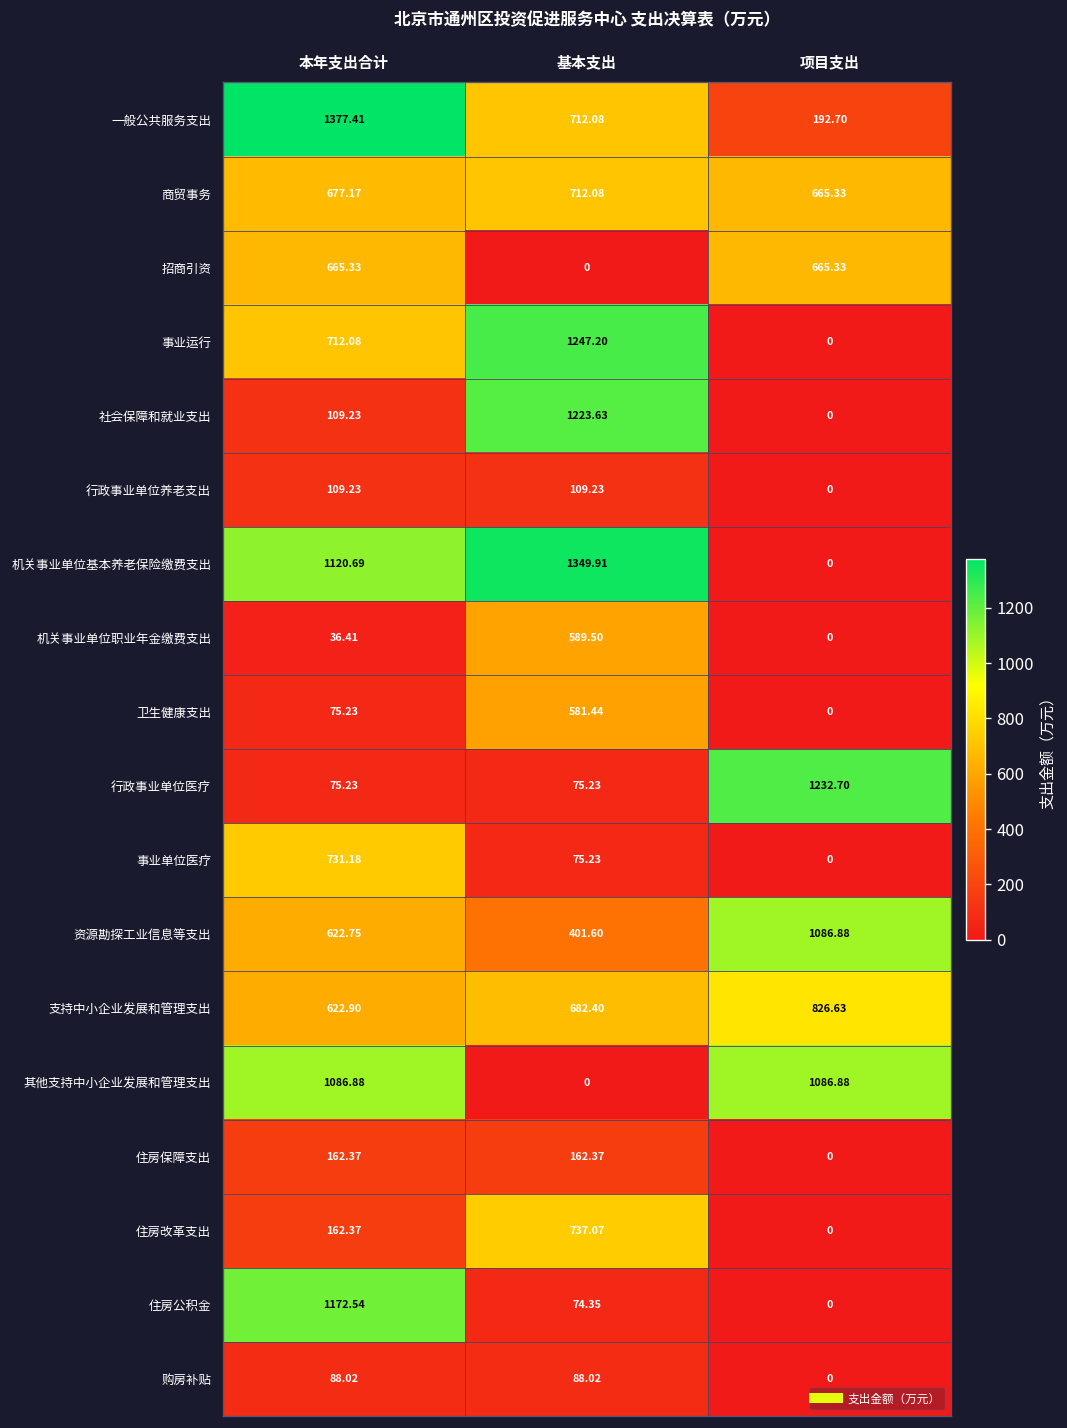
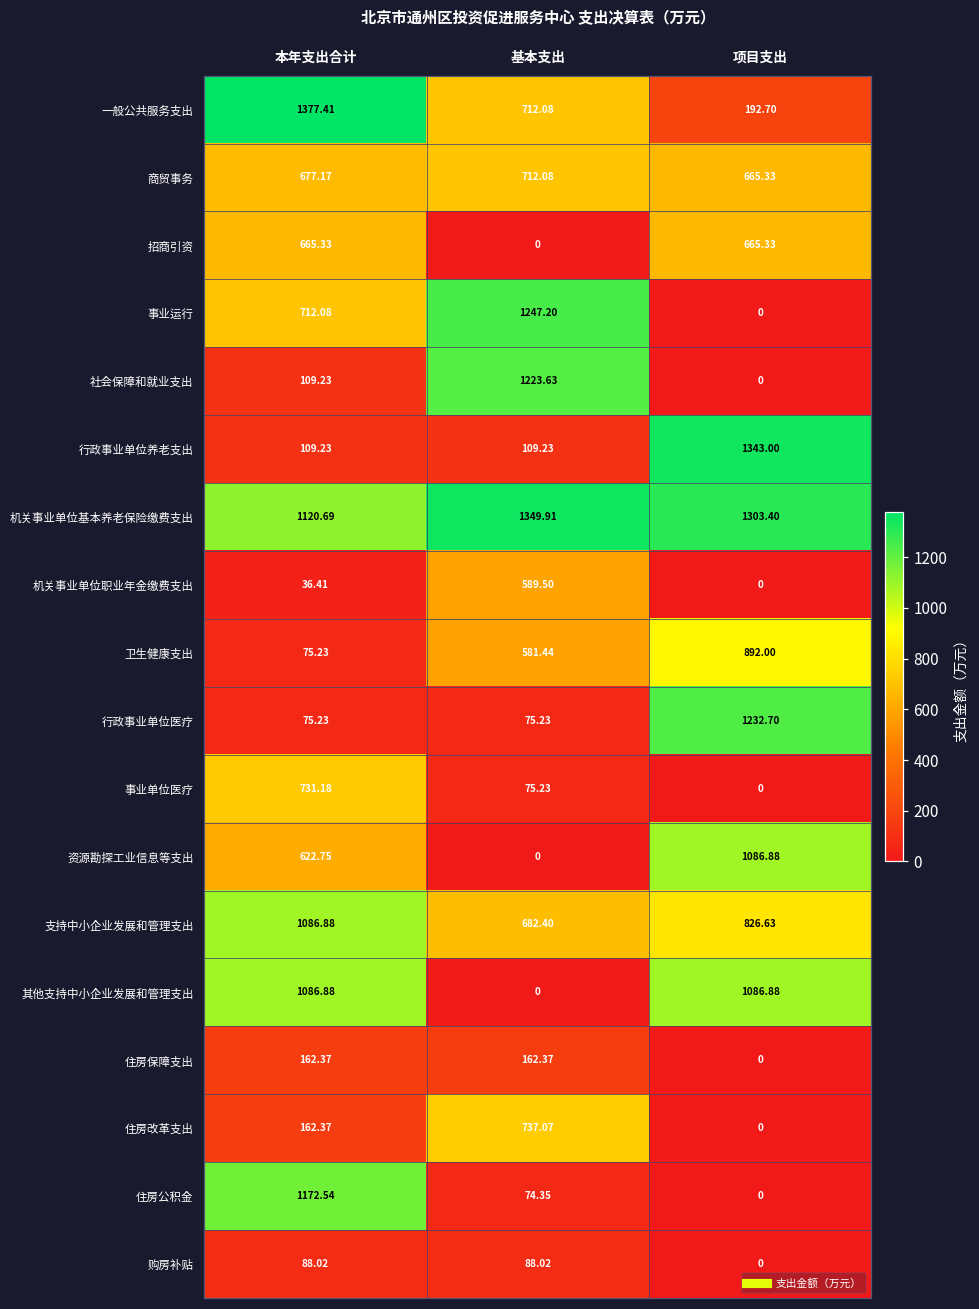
  {
    "一般公共服务支出": {
      "本年支出合计": 1377.41,
      "基本支出": 712.08,
      "项目支出": 192.70
    },
    "商贸事务": {
      "本年支出合计": 677.17,
      "基本支出": 712.08,
      "项目支出": 665.33
    },
    "招商引资": {
      "本年支出合计": 665.33,
      "基本支出": 0,
      "项目支出": 665.33
    },
    "事业运行": {
      "本年支出合计": 712.08,
      "基本支出": 1247.20,
      "项目支出": 0
    },
    "社会保障和就业支出": {
      "本年支出合计": 109.23,
      "基本支出": 1223.63,
      "项目支出": 0
    },
    "行政事业单位养老支出": {
      "本年支出合计": 109.23,
      "基本支出": 109.23,
-     "项目支出": 0
+     "项目支出": 1343.00
    },
    "机关事业单位基本养老保险缴费支出": {
      "本年支出合计": 1120.69,
      "基本支出": 1349.91,
-     "项目支出": 0
+     "项目支出": 1303.40
    },
    "机关事业单位职业年金缴费支出": {
      "本年支出合计": 36.41,
      "基本支出": 589.50,
      "项目支出": 0
    },
    "卫生健康支出": {
      "本年支出合计": 75.23,
      "基本支出": 581.44,
-     "项目支出": 0
+     "项目支出": 892.00
    },
    "行政事业单位医疗": {
      "本年支出合计": 75.23,
      "基本支出": 75.23,
      "项目支出": 1232.70
    },
    "事业单位医疗": {
      "本年支出合计": 731.18,
      "基本支出": 75.23,
      "项目支出": 0
    },
    "资源勘探工业信息等支出": {
      "本年支出合计": 622.75,
-     "基本支出": 401.60,
+     "基本支出": 0,
      "项目支出": 1086.88
    },
    "支持中小企业发展和管理支出": {
-     "本年支出合计": 622.90,
+     "本年支出合计": 1086.88,
      "基本支出": 682.40,
      "项目支出": 826.63
    },
    "其他支持中小企业发展和管理支出": {
      "本年支出合计": 1086.88,
      "基本支出": 0,
      "项目支出": 1086.88
    },
    "住房保障支出": {
      "本年支出合计": 162.37,
      "基本支出": 162.37,
      "项目支出": 0
    },
    "住房改革支出": {
      "本年支出合计": 162.37,
      "基本支出": 737.07,
      "项目支出": 0
    },
    "住房公积金": {
      "本年支出合计": 1172.54,
      "基本支出": 74.35,
      "项目支出": 0
    },
    "购房补贴": {
      "本年支出合计": 88.02,
      "基本支出": 88.02,
      "项目支出": 0
    }
  }
